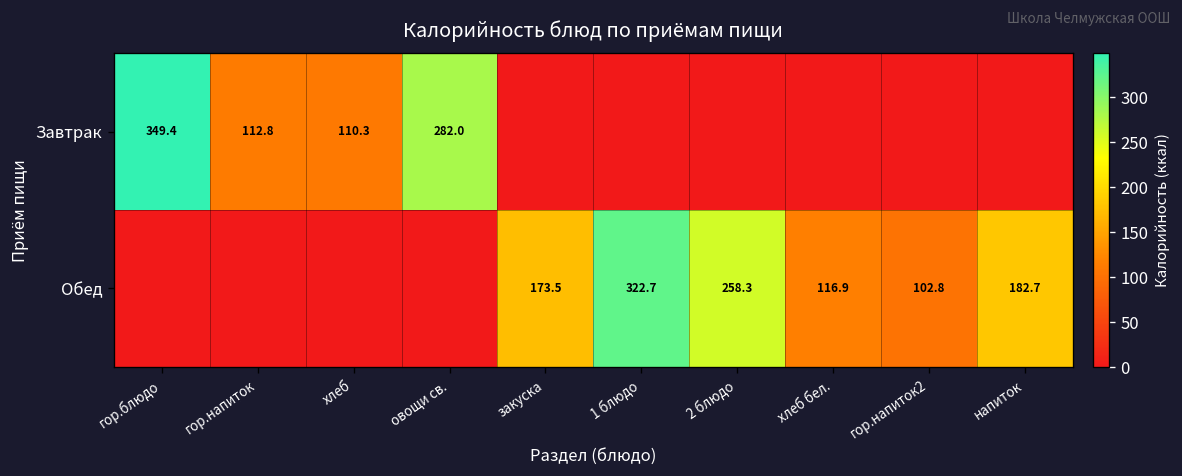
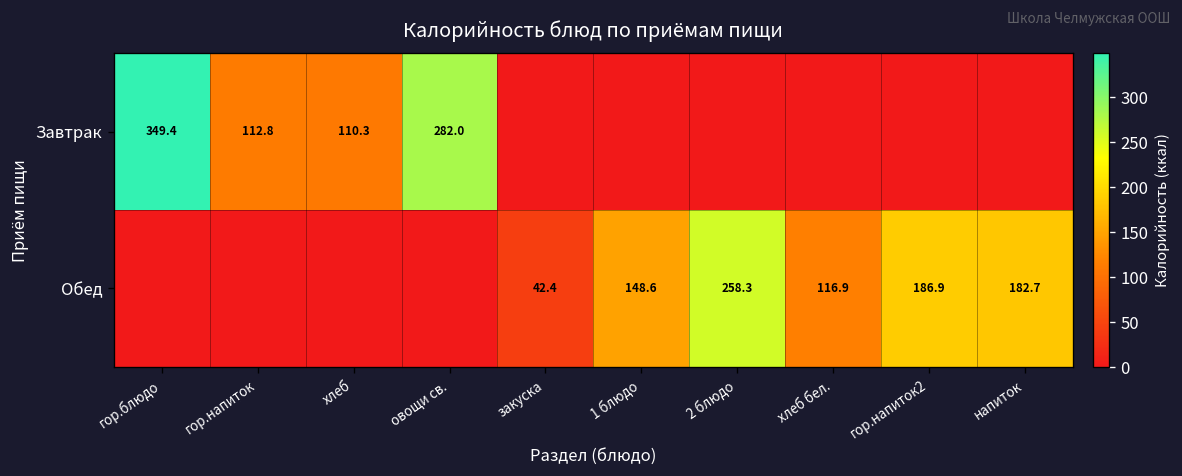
  {
    "Завтрак": {
      "гор.блюдо": 349.4,
      "гор.напиток": 112.8,
      "хлеб": 110.3,
      "овощи св.": 282.0
    },
    "Обед": {
-     "закуска": 173.5,
-     "1 блюдо": 322.7,
+     "закуска": 42.4,
+     "1 блюдо": 148.6,
      "2 блюдо": 258.3,
      "хлеб бел.": 116.9,
-     "гор.напиток2": 102.8,
+     "гор.напиток2": 186.9,
      "напиток": 182.7
    }
  }
